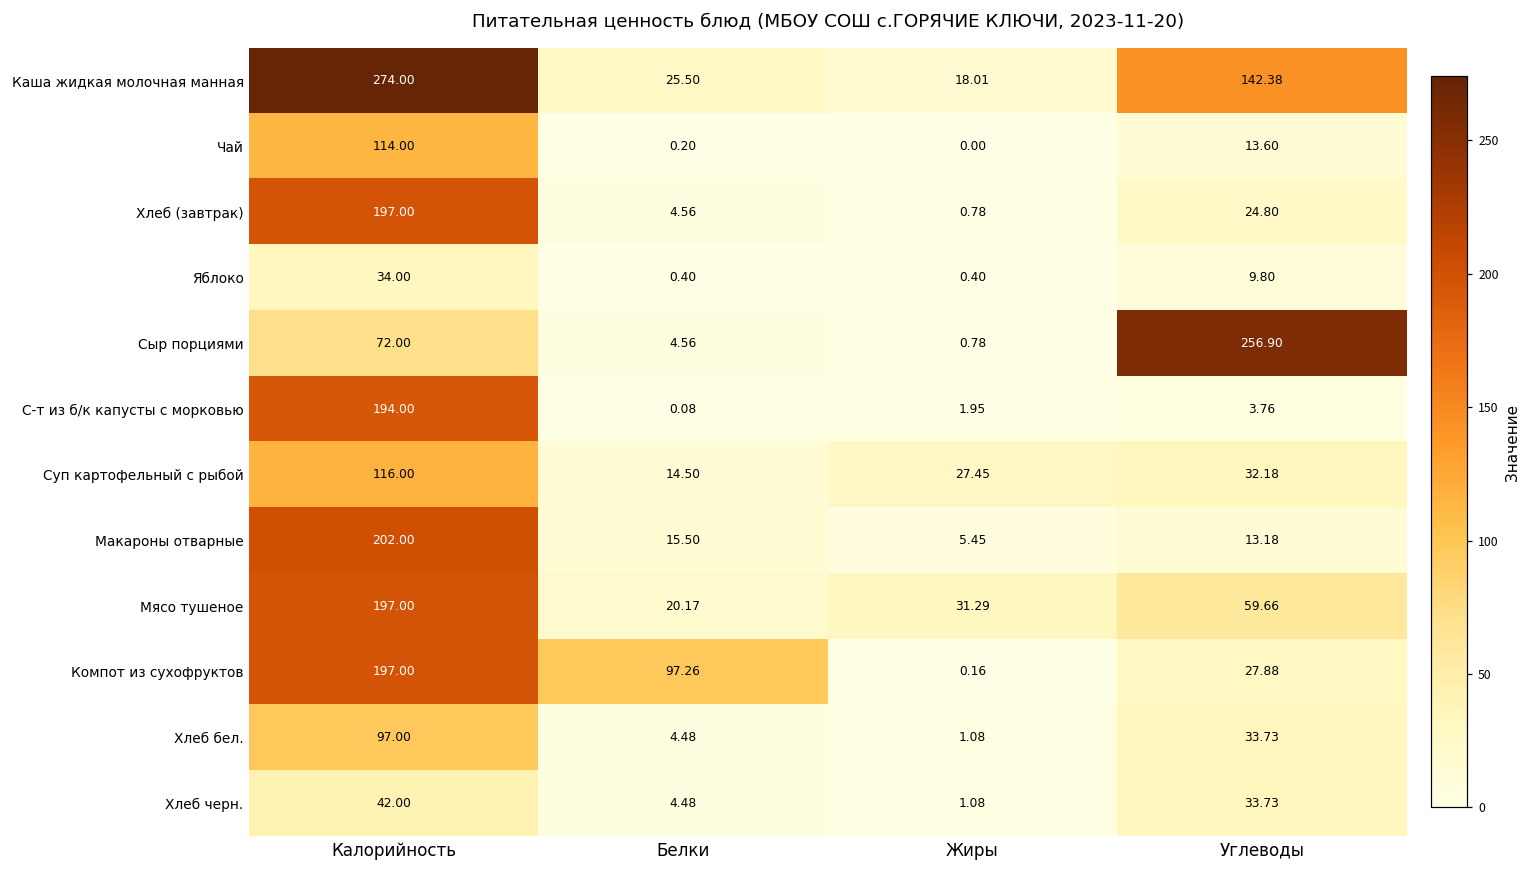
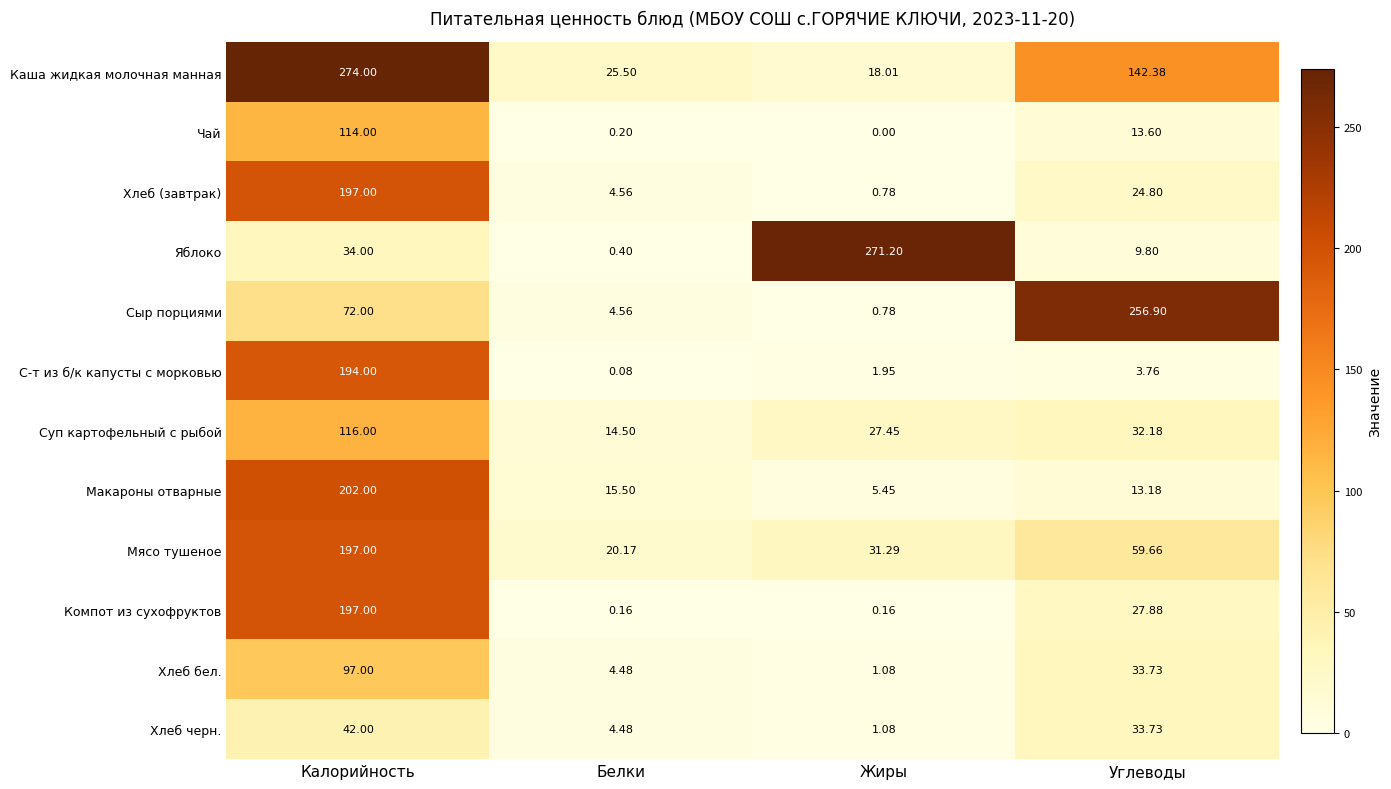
  {
    "Каша жидкая молочная манная": {
      "Калорийность": 274.00,
      "Белки": 25.50,
      "Жиры": 18.01,
      "Углеводы": 142.38
    },
    "Чай": {
      "Калорийность": 114.00,
      "Белки": 0.20,
      "Жиры": 0.00,
      "Углеводы": 13.60
    },
    "Хлеб (завтрак)": {
      "Калорийность": 197.00,
      "Белки": 4.56,
      "Жиры": 0.78,
      "Углеводы": 24.80
    },
    "Яблоко": {
      "Калорийность": 34.00,
      "Белки": 0.40,
-     "Жиры": 0.40,
+     "Жиры": 271.20,
      "Углеводы": 9.80
    },
    "Сыр порциями": {
      "Калорийность": 72.00,
      "Белки": 4.56,
      "Жиры": 0.78,
      "Углеводы": 256.90
    },
    "С-т из б/к капусты с морковью": {
      "Калорийность": 194.00,
      "Белки": 0.08,
      "Жиры": 1.95,
      "Углеводы": 3.76
    },
    "Суп картофельный с рыбой": {
      "Калорийность": 116.00,
      "Белки": 14.50,
      "Жиры": 27.45,
      "Углеводы": 32.18
    },
    "Макароны отварные": {
      "Калорийность": 202.00,
      "Белки": 15.50,
      "Жиры": 5.45,
      "Углеводы": 13.18
    },
    "Мясо тушеное": {
      "Калорийность": 197.00,
      "Белки": 20.17,
      "Жиры": 31.29,
      "Углеводы": 59.66
    },
    "Компот из сухофруктов": {
      "Калорийность": 197.00,
-     "Белки": 97.26,
+     "Белки": 0.16,
      "Жиры": 0.16,
      "Углеводы": 27.88
    },
    "Хлеб бел.": {
      "Калорийность": 97.00,
      "Белки": 4.48,
      "Жиры": 1.08,
      "Углеводы": 33.73
    },
    "Хлеб черн.": {
      "Калорийность": 42.00,
      "Белки": 4.48,
      "Жиры": 1.08,
      "Углеводы": 33.73
    }
  }
